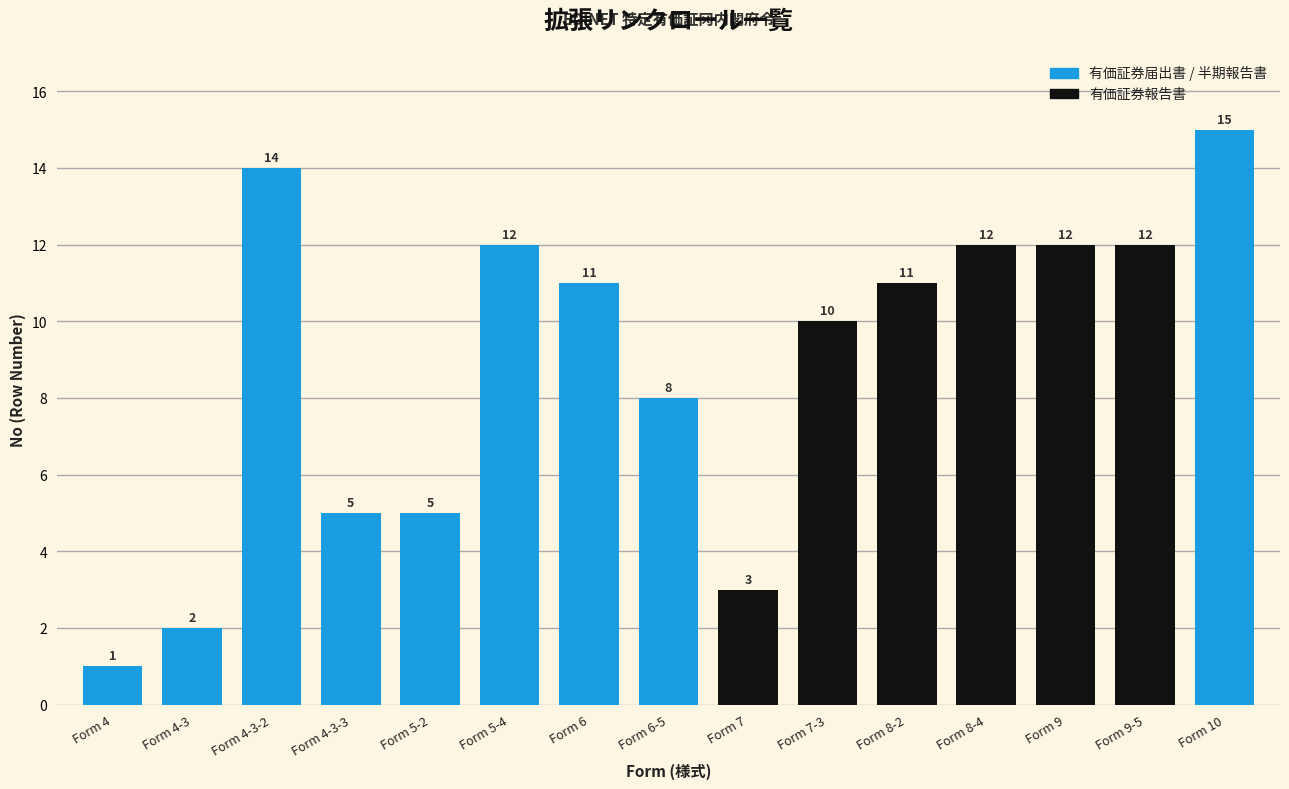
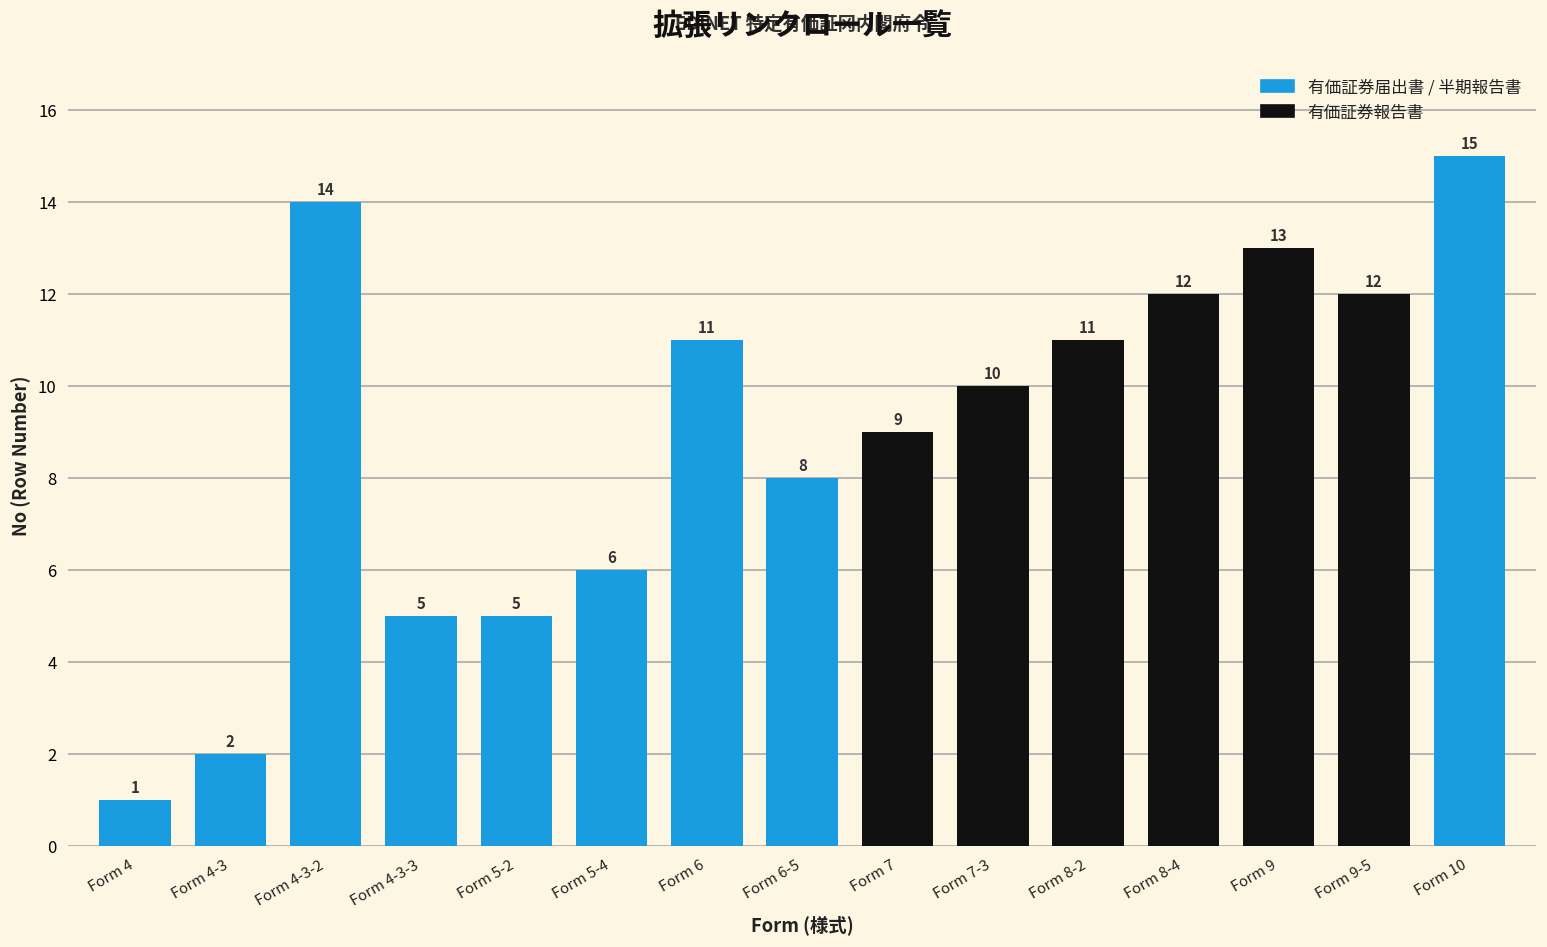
  {
    "Form 4": 1,
    "Form 4-3": 2,
    "Form 4-3-2": 14,
    "Form 4-3-3": 5,
    "Form 5-2": 5,
-   "Form 5-4": 12,
+   "Form 5-4": 6,
    "Form 6": 11,
    "Form 6-5": 8,
-   "Form 7": 3,
+   "Form 7": 9,
    "Form 7-3": 10,
    "Form 8-2": 11,
    "Form 8-4": 12,
-   "Form 9": 12,
+   "Form 9": 13,
    "Form 9-5": 12,
    "Form 10": 15
  }
